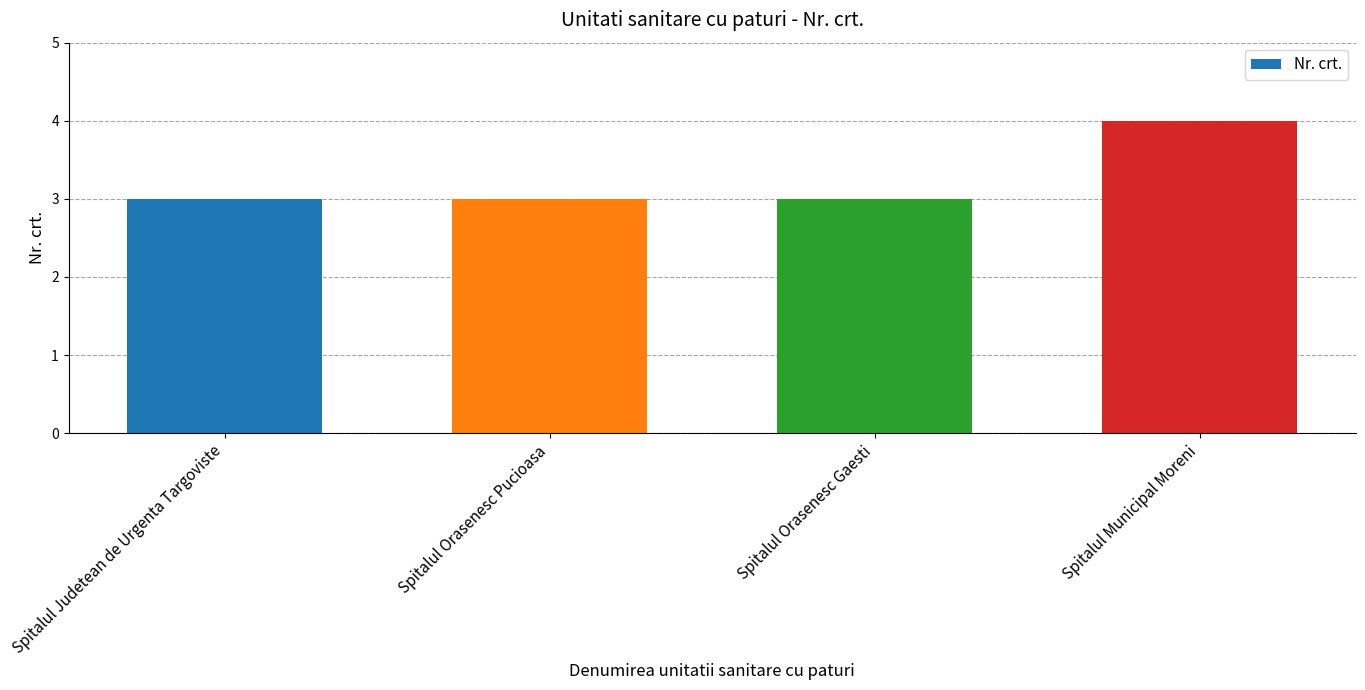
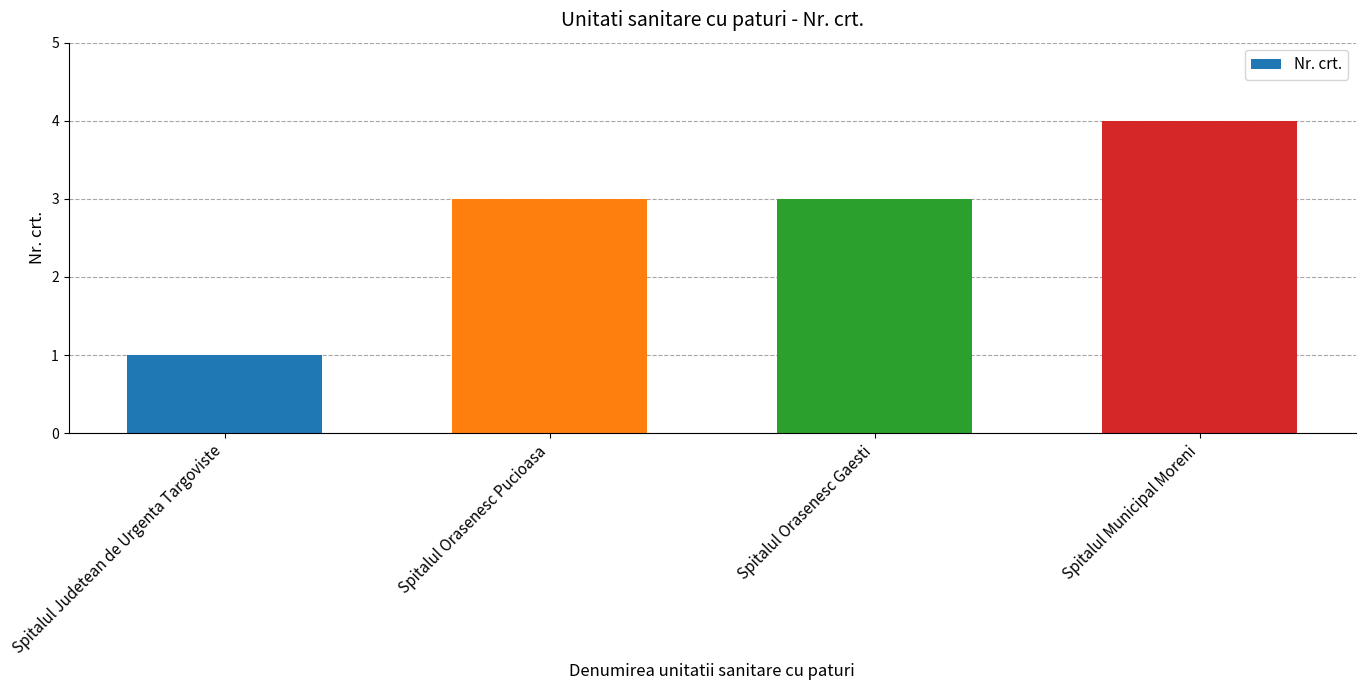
  {
-   "Spitalul Judetean de Urgenta Targoviste": 3,
+   "Spitalul Judetean de Urgenta Targoviste": 1,
    "Spitalul Orasenesc Pucioasa": 3,
    "Spitalul Orasenesc Gaesti": 3,
    "Spitalul Municipal Moreni": 4
  }
